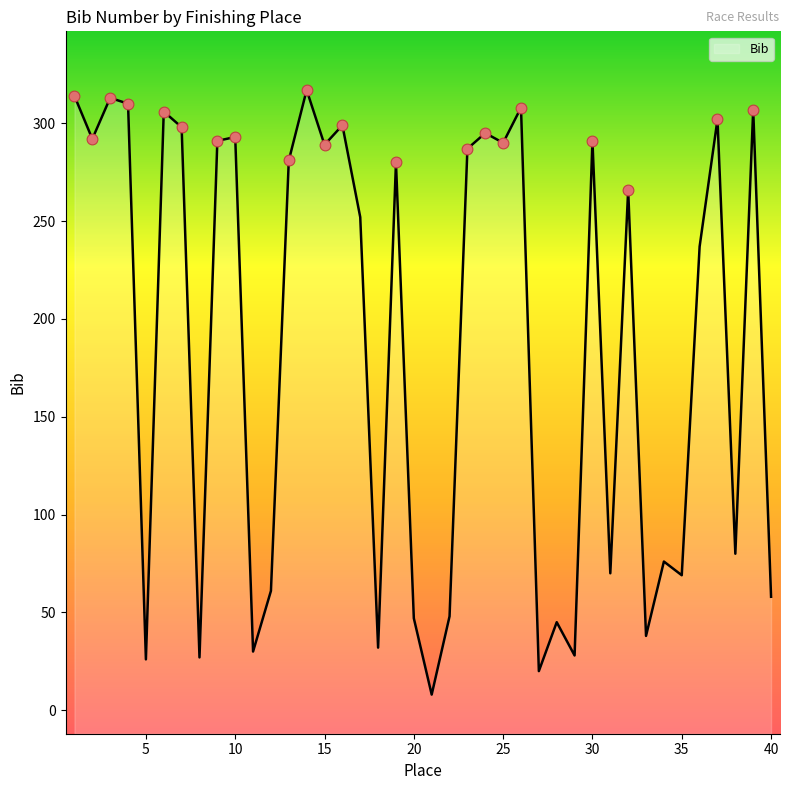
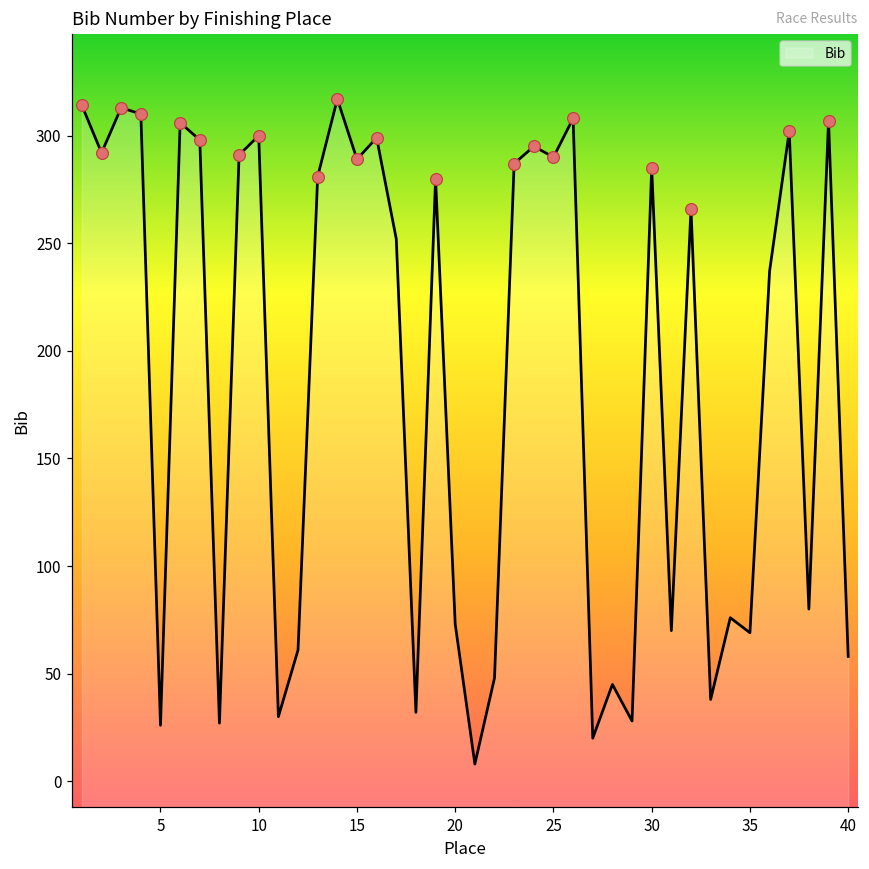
  {
    "Bib": {
      "5": 26,
-     "10": 293,
-     "20": 47,
-     "30": 291,
+     "10": 300,
+     "20": 73,
+     "30": 285,
      "35": 69,
      "40": 58
    }
  }
